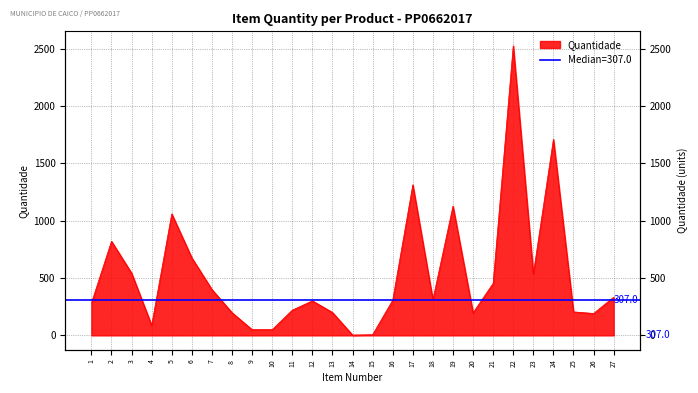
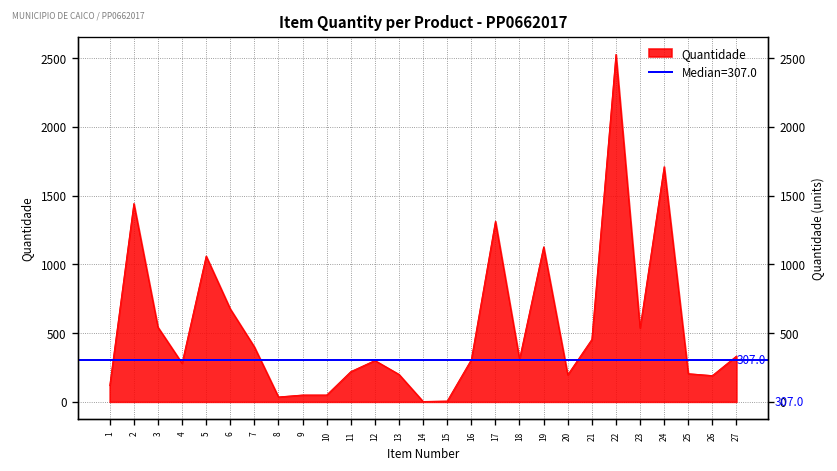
  {
-   "1": 280,
-   "2": 820,
+   "1": 120,
+   "2": 1440,
    "3": 540,
-   "4": 90,
+   "4": 280,
    "5": 1060,
    "6": 680,
    "7": 400,
-   "8": 200,
+   "8": 40,
    "9": 50,
    "10": 50,
    "11": 220,
    "12": 300,
    "13": 200,
    "14": 0,
    "15": 10,
    "16": 310,
    "17": 1310,
    "18": 310,
    "19": 1130,
    "20": 200,
    "21": 450,
    "22": 2530,
    "23": 540,
    "24": 1710,
    "25": 210,
    "26": 190
  }
